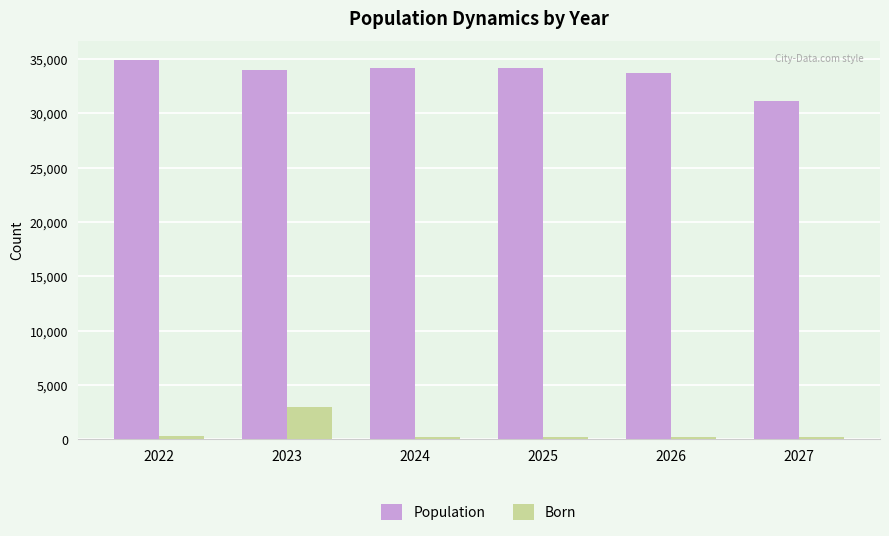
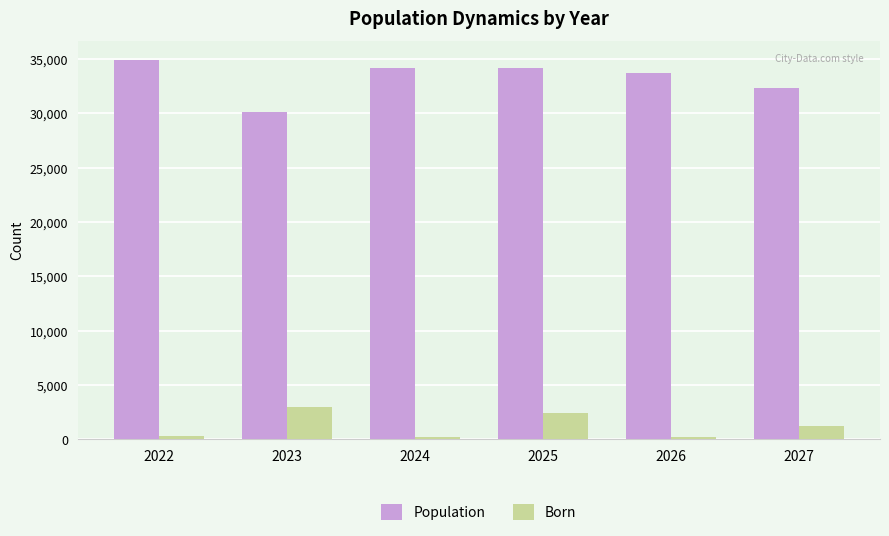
  {
    "Population": {
      "2022": "34,900",
-     "2023": "34,000",
+     "2023": "30,200",
      "2024": "34,200",
      "2025": "34,200",
      "2026": "33,700",
-     "2027": "31,100"
+     "2027": "32,300"
    },
    "Born": {
      "2022": "300",
      "2023": "2,900",
-     "2025": "200",
-     "2027": "200"
+     "2025": "2,400",
+     "2027": "1,300"
    }
  }
